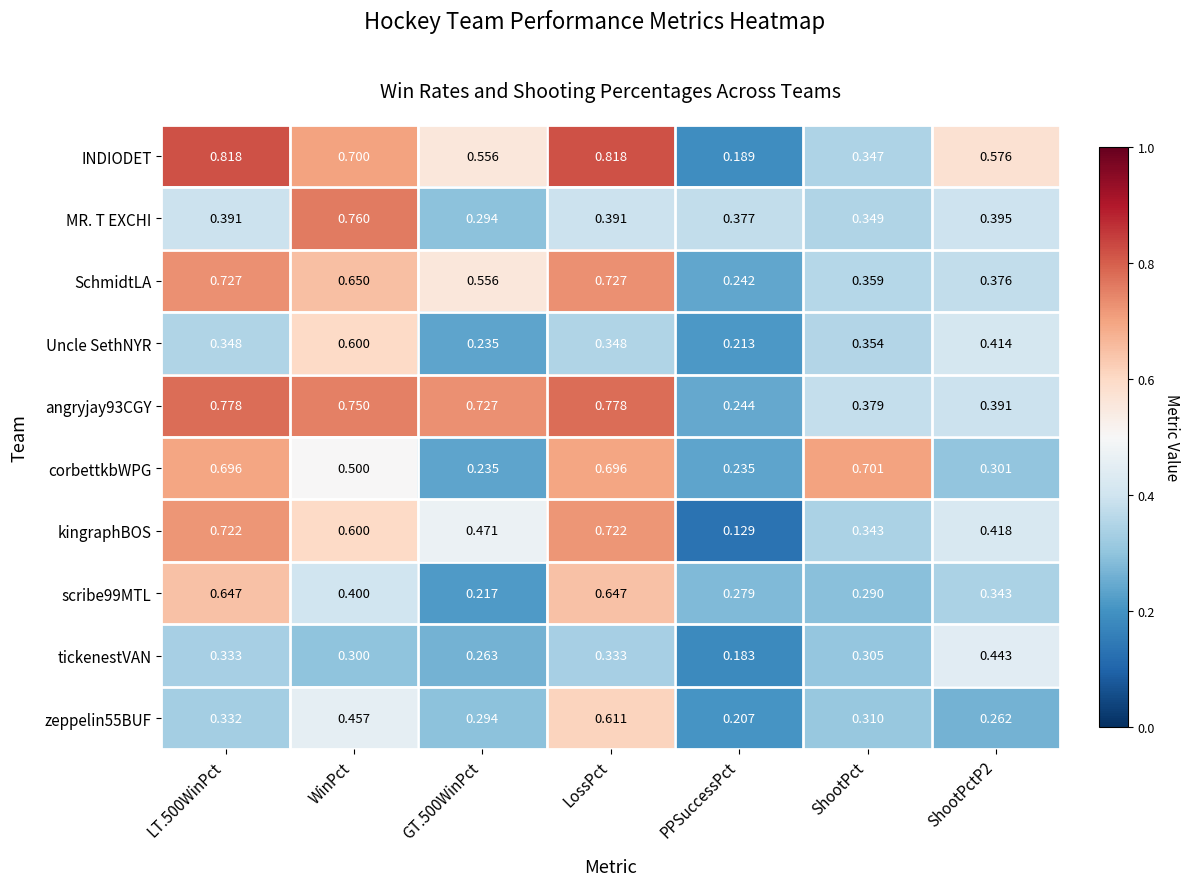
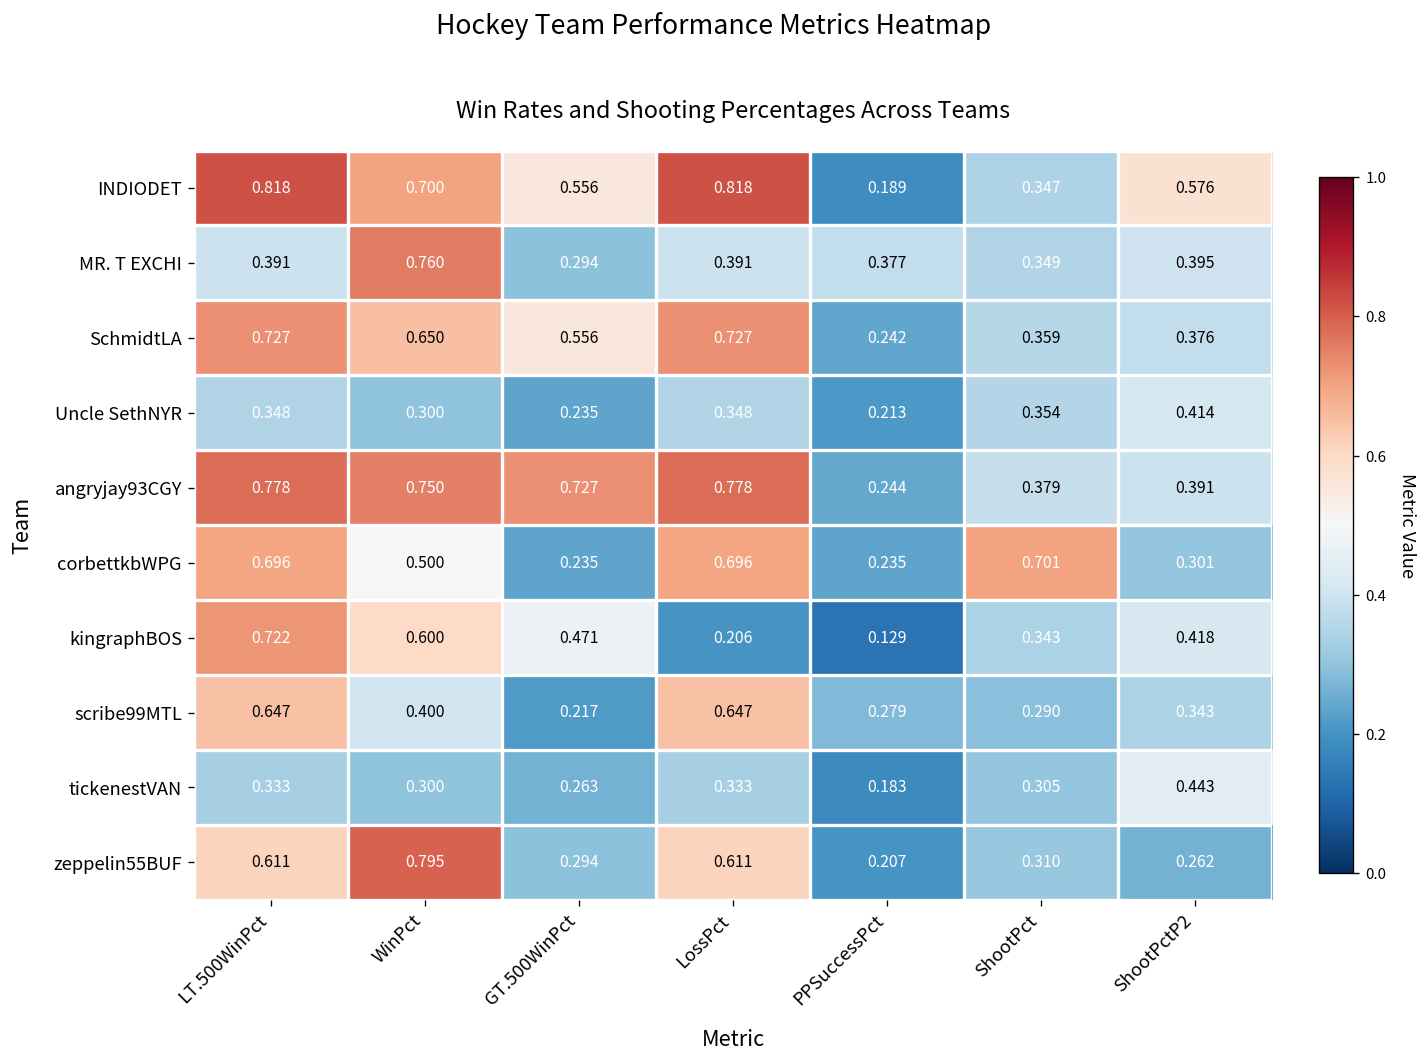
  {
    "INDIODET": {
      "LT.500WinPct": 0.818,
      "WinPct": 0.700,
      "GT.500WinPct": 0.556,
      "LossPct": 0.818,
      "PPSuccessPct": 0.189,
      "ShootPct": 0.347,
      "ShootPctP2": 0.576
    },
    "MR. T EXCHI": {
      "LT.500WinPct": 0.391,
      "WinPct": 0.760,
      "GT.500WinPct": 0.294,
      "LossPct": 0.391,
      "PPSuccessPct": 0.377,
      "ShootPct": 0.349,
      "ShootPctP2": 0.395
    },
    "SchmidtLA": {
      "LT.500WinPct": 0.727,
      "WinPct": 0.650,
      "GT.500WinPct": 0.556,
      "LossPct": 0.727,
      "PPSuccessPct": 0.242,
      "ShootPct": 0.359,
      "ShootPctP2": 0.376
    },
    "Uncle SethNYR": {
      "LT.500WinPct": 0.348,
-     "WinPct": 0.600,
+     "WinPct": 0.300,
      "GT.500WinPct": 0.235,
      "LossPct": 0.348,
      "PPSuccessPct": 0.213,
      "ShootPct": 0.354,
      "ShootPctP2": 0.414
    },
    "angryjay93CGY": {
      "LT.500WinPct": 0.778,
      "WinPct": 0.750,
      "GT.500WinPct": 0.727,
      "LossPct": 0.778,
      "PPSuccessPct": 0.244,
      "ShootPct": 0.379,
      "ShootPctP2": 0.391
    },
    "corbettkbWPG": {
      "LT.500WinPct": 0.696,
      "WinPct": 0.500,
      "GT.500WinPct": 0.235,
      "LossPct": 0.696,
      "PPSuccessPct": 0.235,
      "ShootPct": 0.701,
      "ShootPctP2": 0.301
    },
    "kingraphBOS": {
      "LT.500WinPct": 0.722,
      "WinPct": 0.600,
      "GT.500WinPct": 0.471,
-     "LossPct": 0.722,
+     "LossPct": 0.206,
      "PPSuccessPct": 0.129,
      "ShootPct": 0.343,
      "ShootPctP2": 0.418
    },
    "scribe99MTL": {
      "LT.500WinPct": 0.647,
      "WinPct": 0.400,
      "GT.500WinPct": 0.217,
      "LossPct": 0.647,
      "PPSuccessPct": 0.279,
      "ShootPct": 0.290,
      "ShootPctP2": 0.343
    },
    "tickenestVAN": {
      "LT.500WinPct": 0.333,
      "WinPct": 0.300,
      "GT.500WinPct": 0.263,
      "LossPct": 0.333,
      "PPSuccessPct": 0.183,
      "ShootPct": 0.305,
      "ShootPctP2": 0.443
    },
    "zeppelin55BUF": {
-     "LT.500WinPct": 0.332,
-     "WinPct": 0.457,
+     "LT.500WinPct": 0.611,
+     "WinPct": 0.795,
      "GT.500WinPct": 0.294,
      "LossPct": 0.611,
      "PPSuccessPct": 0.207,
      "ShootPct": 0.310,
      "ShootPctP2": 0.262
    }
  }
